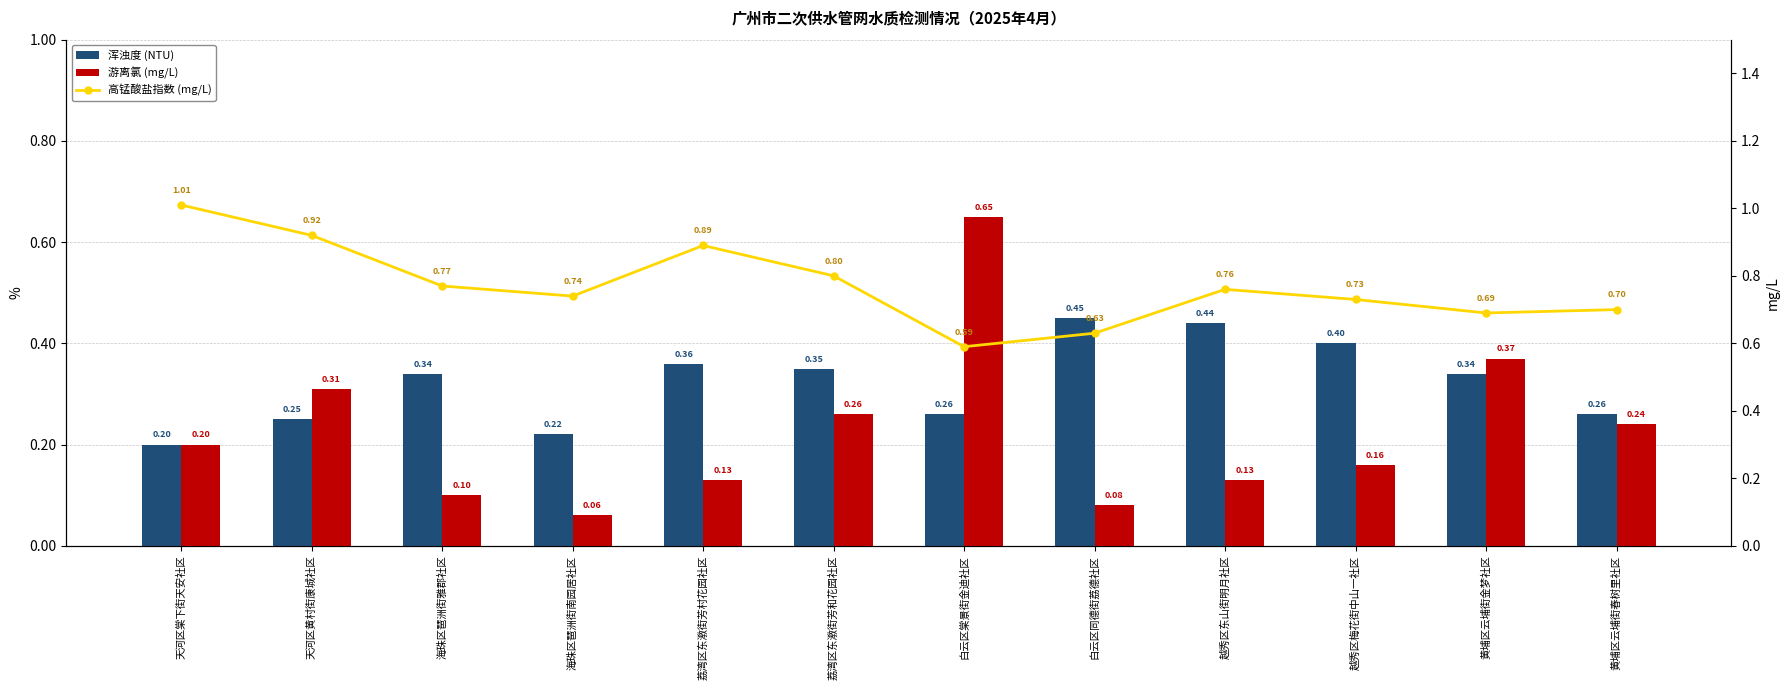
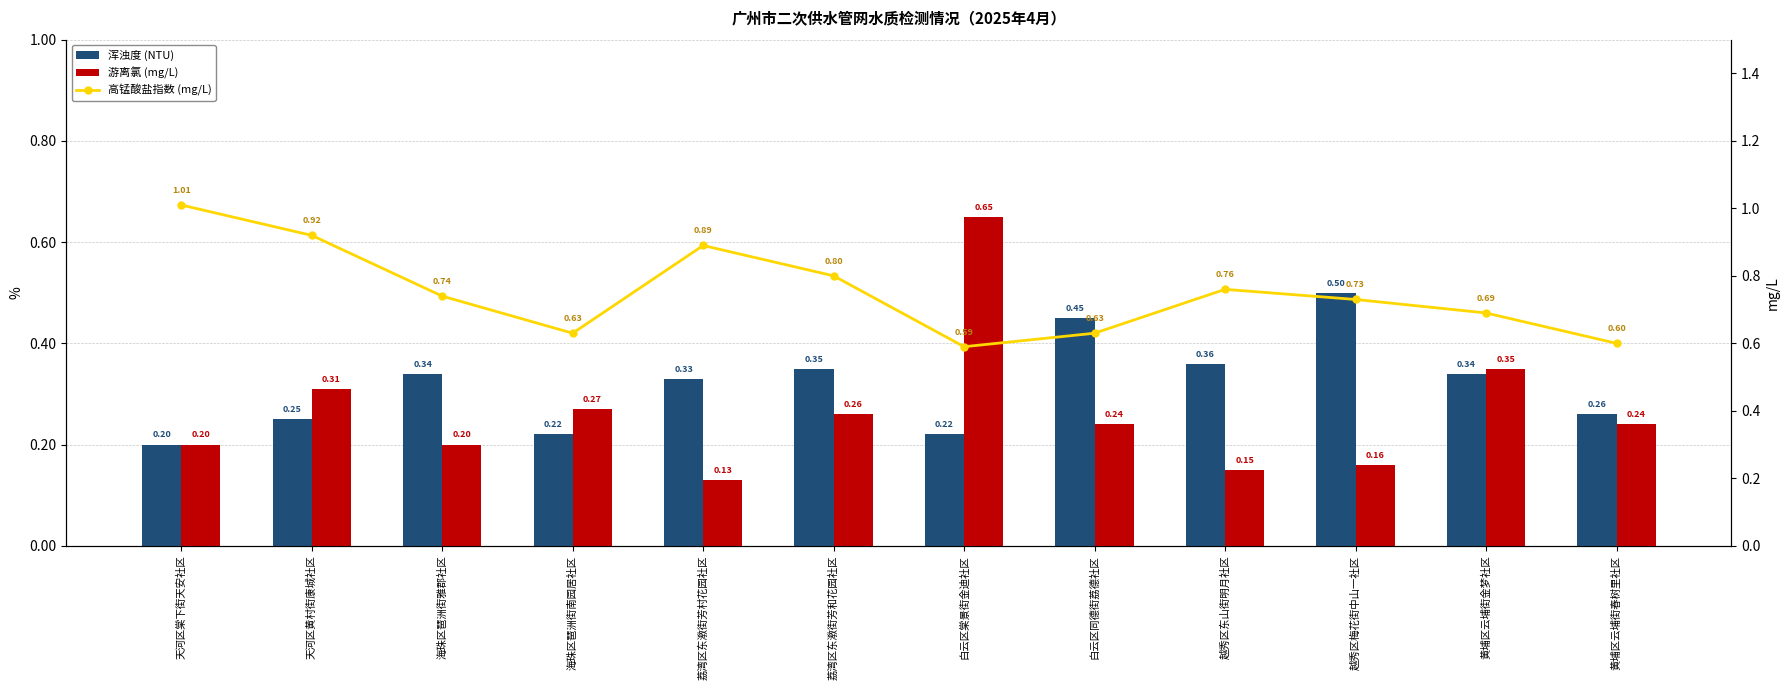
  {
    "浑浊度 (NTU)": {
      "天河区棠下街天安社区": 0.20,
      "天河区黄村街康城社区": 0.25,
      "海珠区琶洲街雅郡社区": 0.34,
      "海珠区琶洲街南园居社区": 0.22,
-     "荔湾区东漖街芳村花园社区": 0.36,
+     "荔湾区东漖街芳村花园社区": 0.33,
      "荔湾区东漖街芳和花园社区": 0.35,
-     "白云区棠景街金迪社区": 0.26,
+     "白云区棠景街金迪社区": 0.22,
      "白云区同德街荔德社区": 0.45,
-     "越秀区东山街明月社区": 0.44,
-     "越秀区梅花街中山一社区": 0.40,
+     "越秀区东山街明月社区": 0.36,
+     "越秀区梅花街中山一社区": 0.50,
      "黄埔区云埔街金梦社区": 0.34,
      "黄埔区云埔街春树里社区": 0.26
    },
    "游离氯 (mg/L)": {
      "天河区棠下街天安社区": 0.20,
      "天河区黄村街康城社区": 0.31,
-     "海珠区琶洲街雅郡社区": 0.10,
-     "海珠区琶洲街南园居社区": 0.06,
+     "海珠区琶洲街雅郡社区": 0.20,
+     "海珠区琶洲街南园居社区": 0.27,
      "荔湾区东漖街芳村花园社区": 0.13,
      "荔湾区东漖街芳和花园社区": 0.26,
      "白云区棠景街金迪社区": 0.65,
-     "白云区同德街荔德社区": 0.08,
-     "越秀区东山街明月社区": 0.13,
+     "白云区同德街荔德社区": 0.24,
+     "越秀区东山街明月社区": 0.15,
      "越秀区梅花街中山一社区": 0.16,
-     "黄埔区云埔街金梦社区": 0.37,
+     "黄埔区云埔街金梦社区": 0.35,
      "黄埔区云埔街春树里社区": 0.24
    },
    "高锰酸盐指数 (mg/L)": {
      "天河区棠下街天安社区": 1.01,
      "天河区黄村街康城社区": 0.92,
-     "海珠区琶洲街雅郡社区": 0.77,
-     "海珠区琶洲街南园居社区": 0.74,
+     "海珠区琶洲街雅郡社区": 0.74,
+     "海珠区琶洲街南园居社区": 0.63,
      "荔湾区东漖街芳村花园社区": 0.89,
      "荔湾区东漖街芳和花园社区": 0.80,
      "白云区棠景街金迪社区": 0.59,
      "白云区同德街荔德社区": 0.63,
      "越秀区东山街明月社区": 0.76,
      "越秀区梅花街中山一社区": 0.73,
      "黄埔区云埔街金梦社区": 0.69,
-     "黄埔区云埔街春树里社区": 0.70
+     "黄埔区云埔街春树里社区": 0.60
    }
  }
